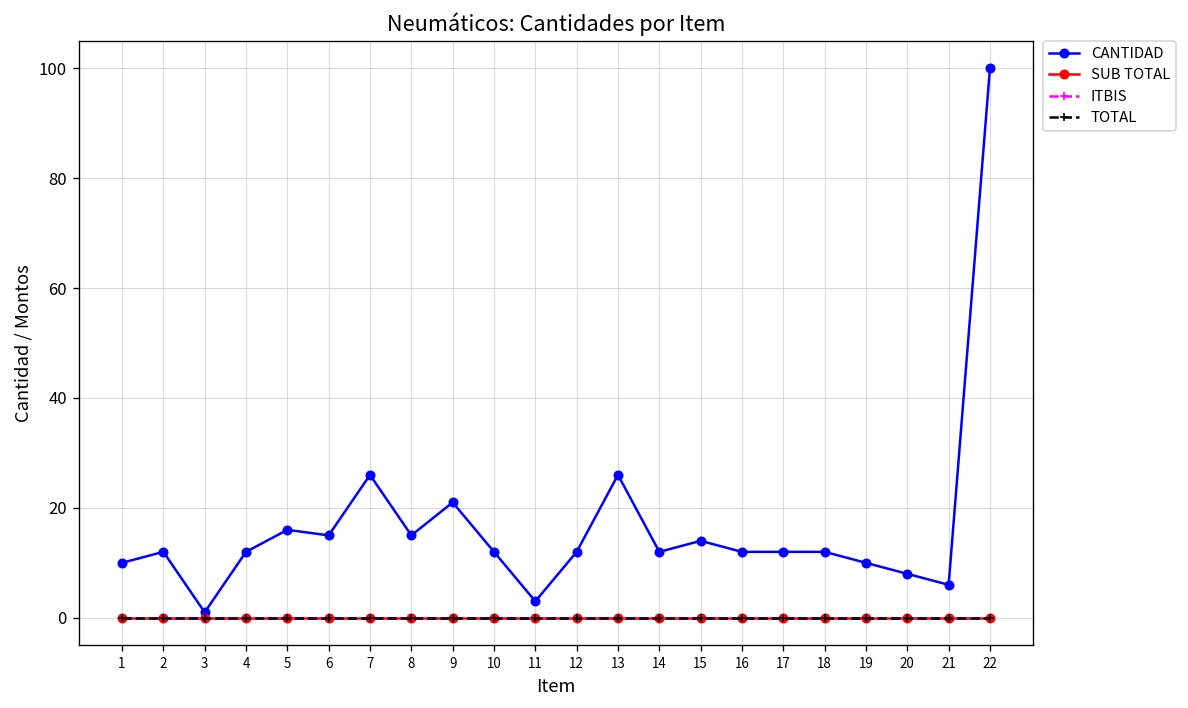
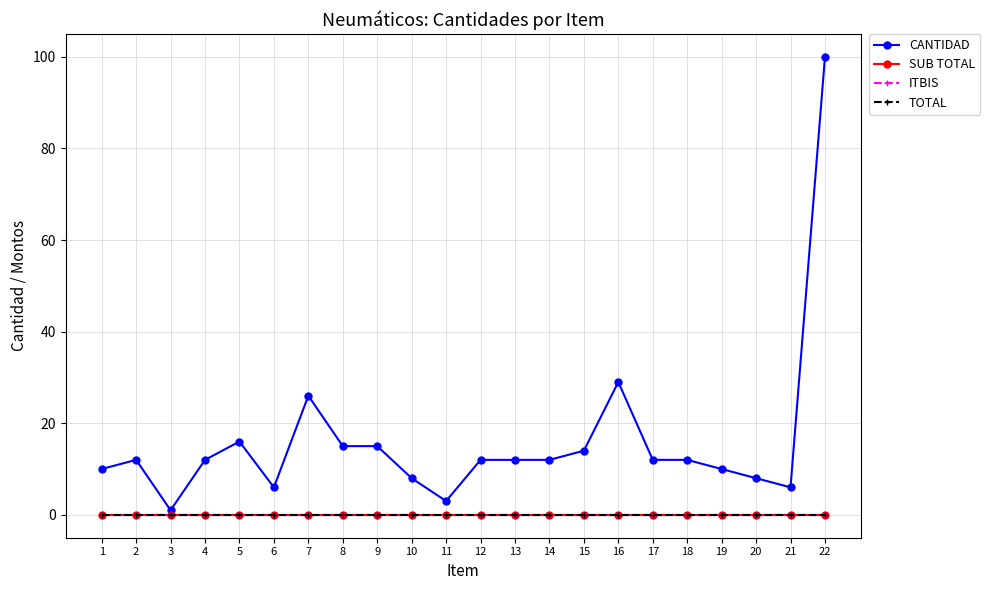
  {
    "CANTIDAD": {
      "1": 10,
      "2": 12,
      "3": 1,
      "4": 12,
      "5": 16,
-     "6": 15,
+     "6": 6,
      "7": 26,
      "8": 15,
-     "9": 21,
-     "10": 12,
+     "9": 15,
+     "10": 8,
      "11": 3,
      "12": 12,
-     "13": 26,
+     "13": 12,
      "14": 12,
      "15": 14,
-     "16": 12,
+     "16": 29,
      "17": 12,
      "18": 12,
      "19": 10,
      "20": 8,
      "21": 6,
      "22": 100
    },
    "TOTAL": {
      "1": 0,
      "2": 0,
      "3": 0,
      "4": 0,
      "5": 0,
      "6": 0,
      "7": 0,
      "8": 0,
      "9": 0,
      "10": 0,
      "11": 0,
      "12": 0,
      "13": 0,
      "14": 0,
      "15": 0,
      "16": 0,
      "17": 0,
      "18": 0,
      "19": 0,
      "20": 0,
      "21": 0,
      "22": 0
    }
  }
